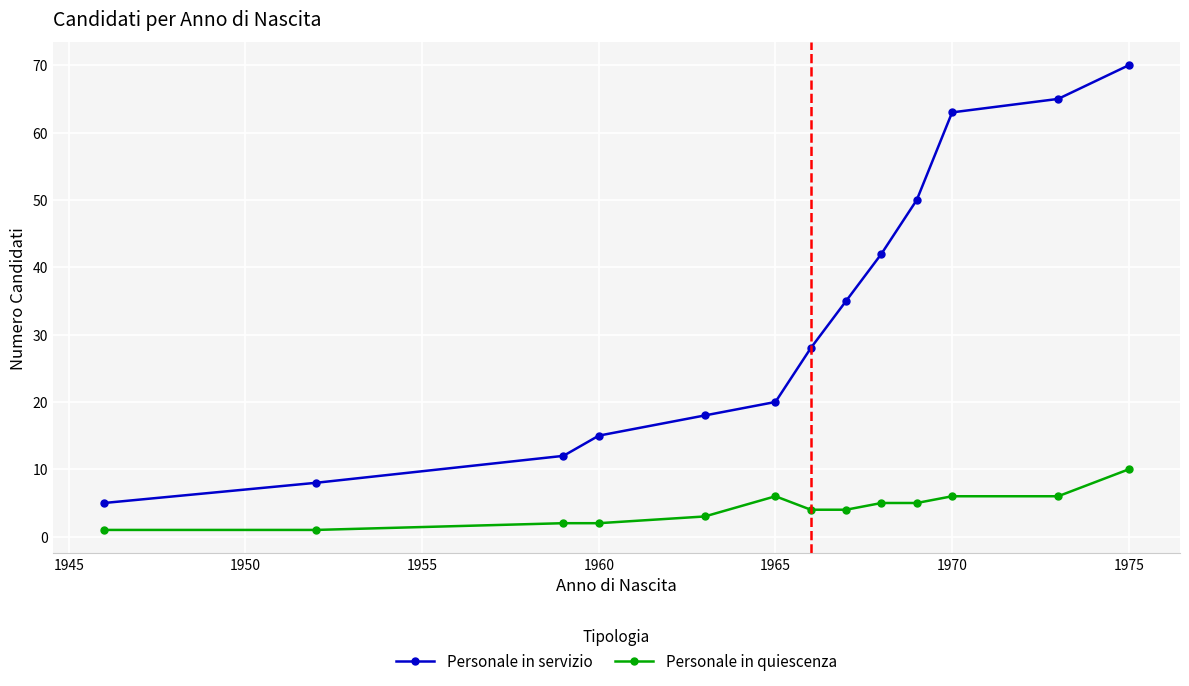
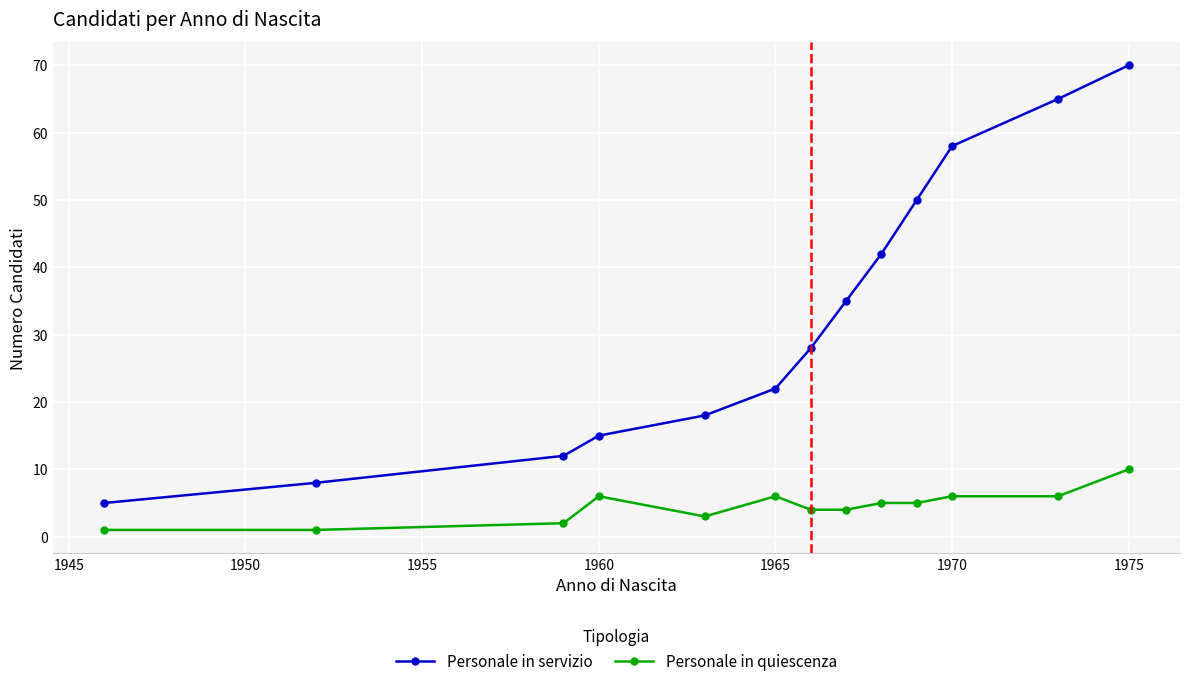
  {
    "Personale in servizio": {
      "1960": 15,
-     "1965": 20,
-     "1970": 63,
+     "1965": 22,
+     "1970": 58,
      "1975": 70
    },
    "Personale in quiescenza": {
-     "1960": 2,
+     "1960": 6,
      "1965": 6,
      "1970": 6,
      "1975": 10
    }
  }
